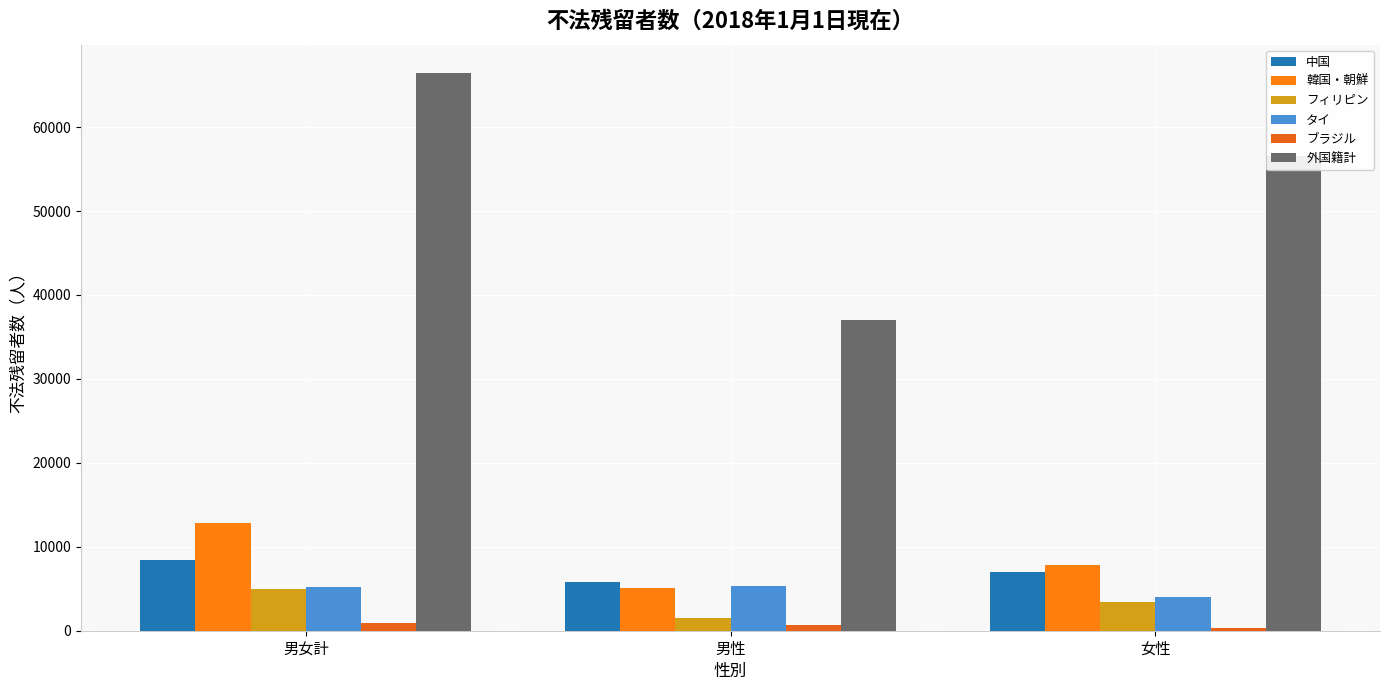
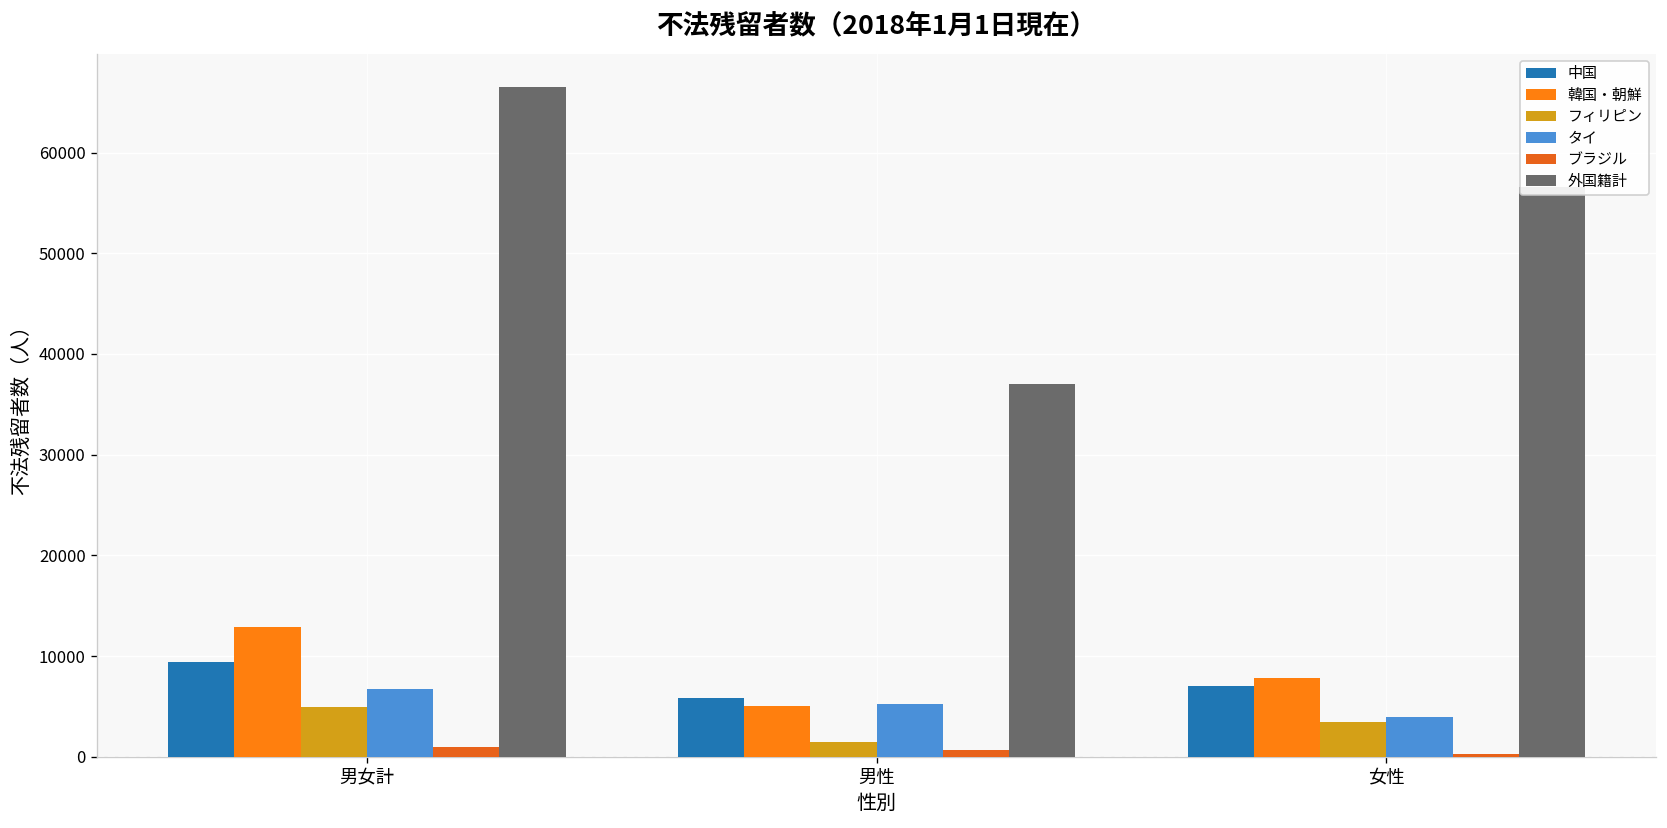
  {
    "中国": {
-     "男女計": 8000,
+     "男女計": 9000,
      "男性": 6000,
      "女性": 7000
    },
    "タイ": {
-     "男女計": 5000,
+     "男女計": 7000,
      "男性": 5000,
      "女性": 4000
    },
    "外国籍計": {
      "男女計": 66000,
      "男性": 37000
    }
  }
